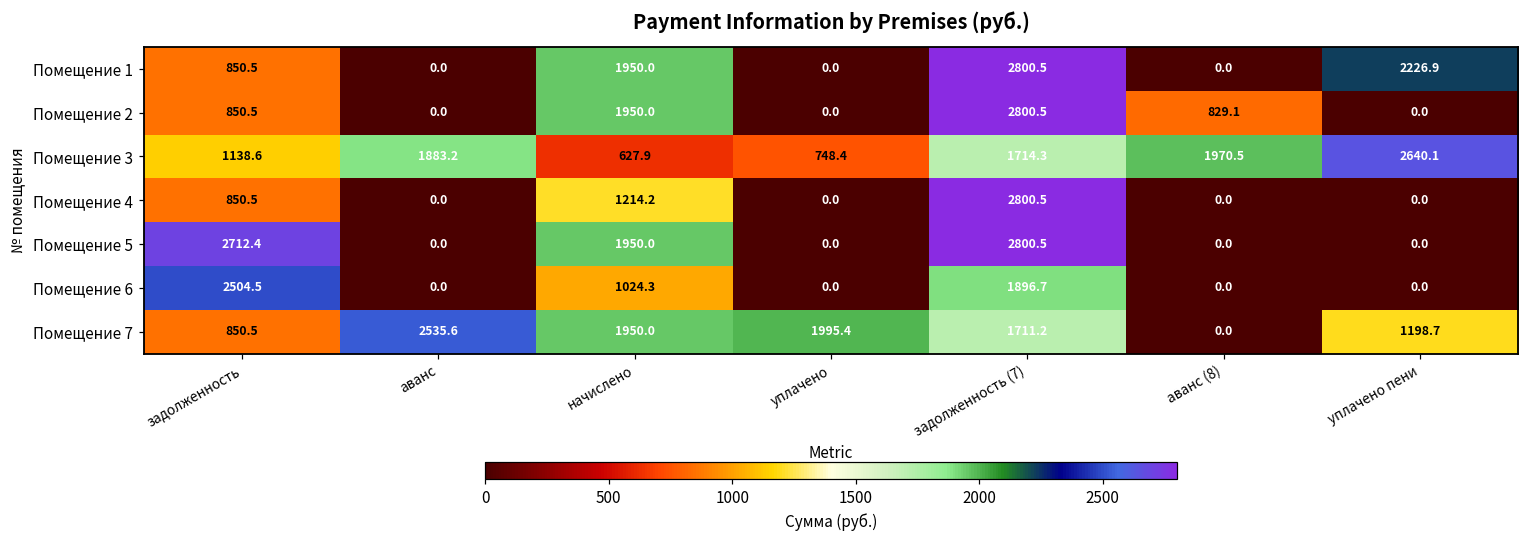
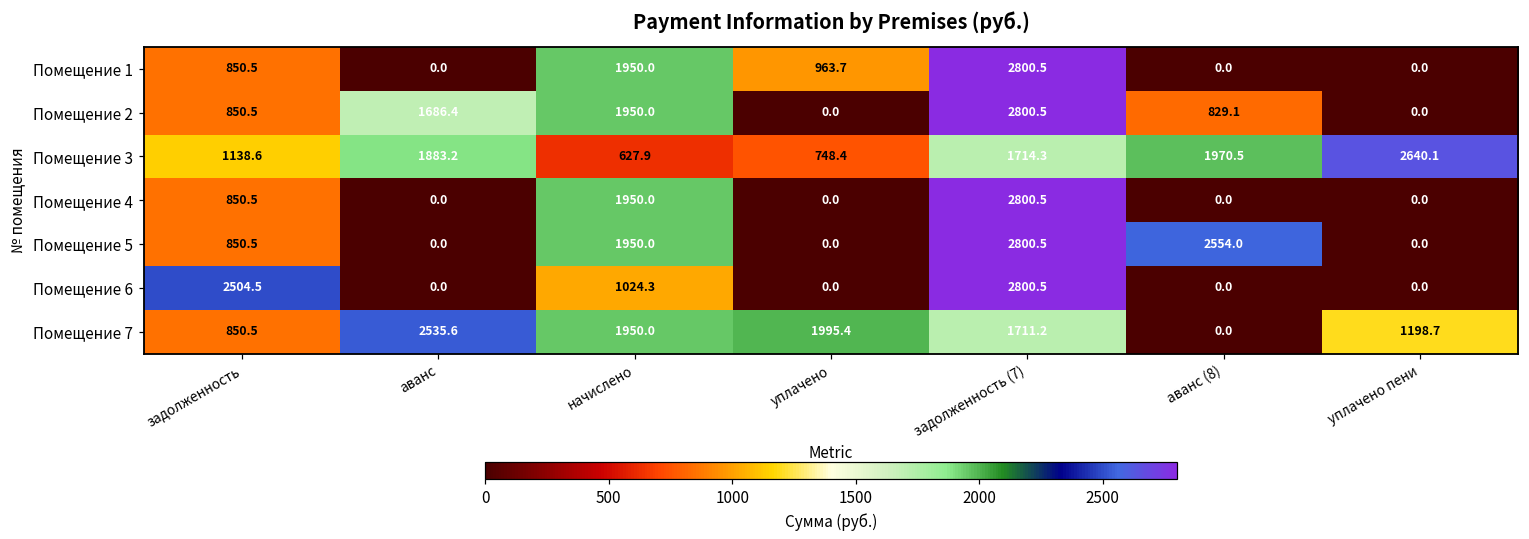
  {
    "Помещение 1": {
      "задолженность": 850.5,
      "аванс": 0.0,
      "начислено": 1950.0,
-     "уплачено": 0.0,
+     "уплачено": 963.7,
      "задолженность (7)": 2800.5,
      "аванс (8)": 0.0,
-     "уплачено пени": 2226.9
+     "уплачено пени": 0.0
    },
    "Помещение 2": {
      "задолженность": 850.5,
-     "аванс": 0.0,
+     "аванс": 1686.4,
      "начислено": 1950.0,
      "уплачено": 0.0,
      "задолженность (7)": 2800.5,
      "аванс (8)": 829.1,
      "уплачено пени": 0.0
    },
    "Помещение 3": {
      "задолженность": 1138.6,
      "аванс": 1883.2,
      "начислено": 627.9,
      "уплачено": 748.4,
      "задолженность (7)": 1714.3,
      "аванс (8)": 1970.5,
      "уплачено пени": 2640.1
    },
    "Помещение 4": {
      "задолженность": 850.5,
      "аванс": 0.0,
-     "начислено": 1214.2,
+     "начислено": 1950.0,
      "уплачено": 0.0,
      "задолженность (7)": 2800.5,
      "аванс (8)": 0.0,
      "уплачено пени": 0.0
    },
    "Помещение 5": {
-     "задолженность": 2712.4,
+     "задолженность": 850.5,
      "аванс": 0.0,
      "начислено": 1950.0,
      "уплачено": 0.0,
      "задолженность (7)": 2800.5,
-     "аванс (8)": 0.0,
+     "аванс (8)": 2554.0,
      "уплачено пени": 0.0
    },
    "Помещение 6": {
      "задолженность": 2504.5,
      "аванс": 0.0,
      "начислено": 1024.3,
      "уплачено": 0.0,
-     "задолженность (7)": 1896.7,
+     "задолженность (7)": 2800.5,
      "аванс (8)": 0.0,
      "уплачено пени": 0.0
    },
    "Помещение 7": {
      "задолженность": 850.5,
      "аванс": 2535.6,
      "начислено": 1950.0,
      "уплачено": 1995.4,
      "задолженность (7)": 1711.2,
      "аванс (8)": 0.0,
      "уплачено пени": 1198.7
    }
  }
